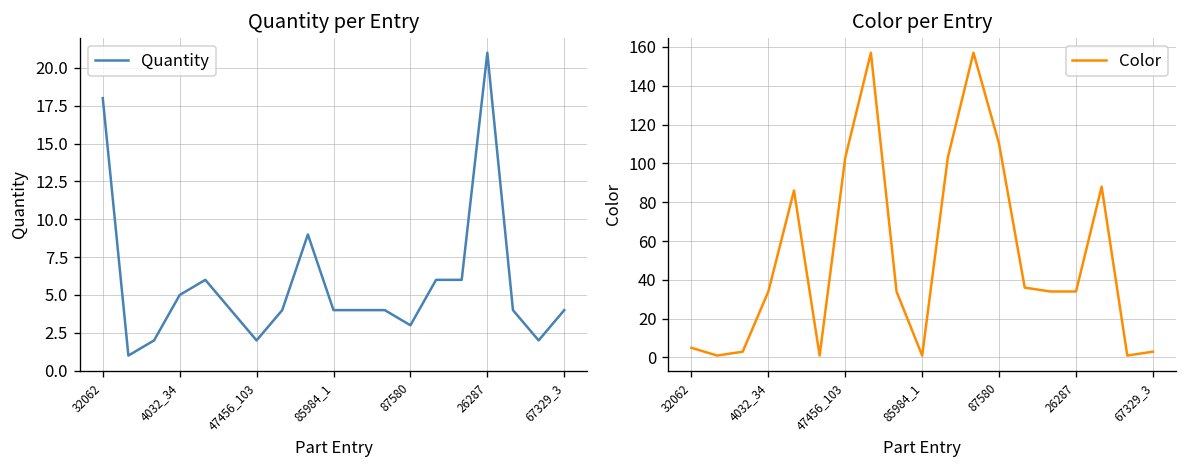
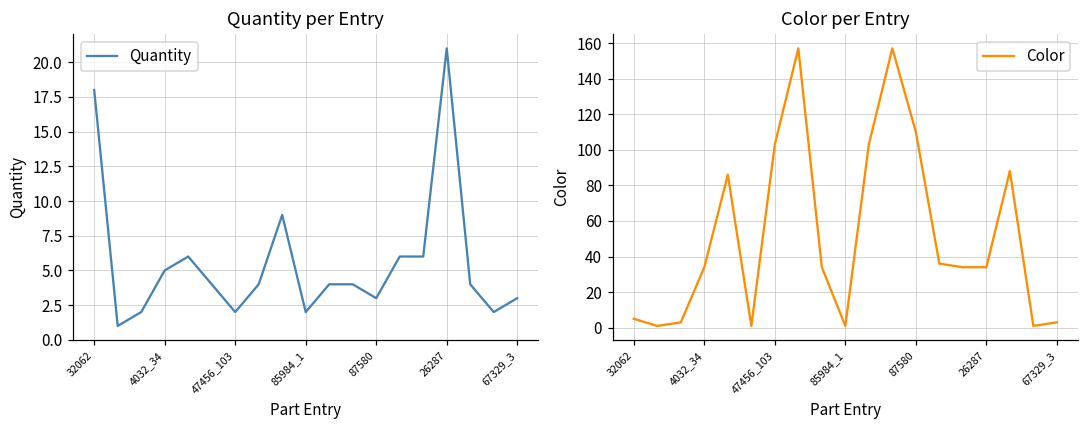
  {
    "Quantity per Entry": {
      "32062": 18,
      "4032_34": 5,
      "47456_103": 2,
-     "85984_1": 4,
+     "85984_1": 2,
      "87580": 3,
      "26287": 21,
-     "67329_3": 4
+     "67329_3": 3
    },
    "Color per Entry": {
      "32062": 5,
      "4032_34": 34,
      "47456_103": 103,
      "85984_1": 1,
      "87580": 110,
      "26287": 34,
      "67329_3": 3
    }
  }
